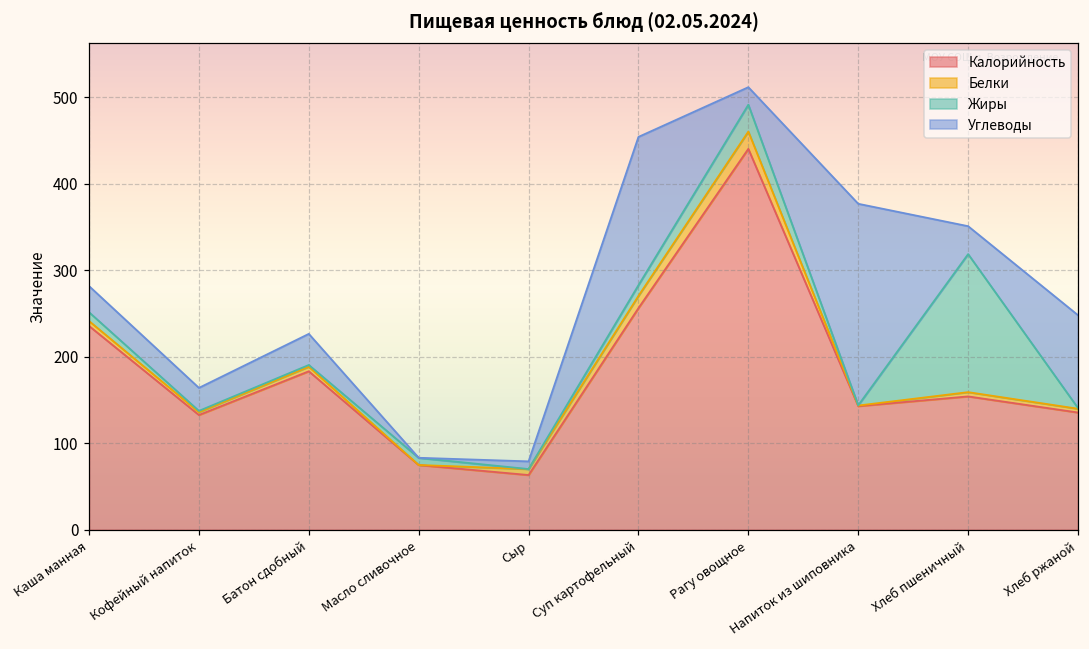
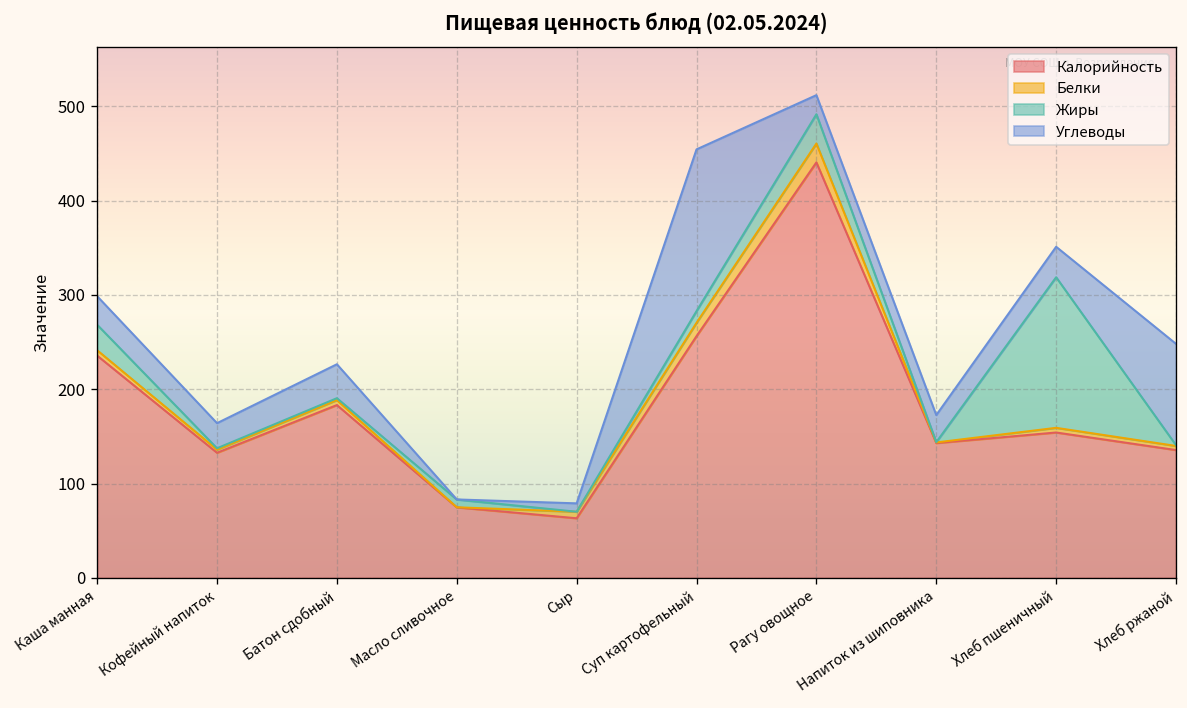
  {
    "Калорийность": {
      "Каша манная": 240,
      "Кофейный напиток": 130,
      "Батон сдобный": 180,
      "Сыр": 60,
      "Суп картофельный": 260,
      "Рагу овощное": 440,
      "Хлеб пшеничный": 150,
      "Хлеб ржаной": 140
    },
    "Белки": {
      "Каша манная": 10,
      "Суп картофельный": 10,
      "Рагу овощное": 20,
      "Хлеб пшеничный": 0
    },
    "Жиры": {
-     "Каша манная": 10,
+     "Каша манная": 30,
      "Суп картофельный": 10,
      "Рагу овощное": 30,
      "Хлеб пшеничный": 160
    },
    "Углеводы": {
      "Каша манная": 30,
      "Кофейный напиток": 30,
      "Батон сдобный": 40,
      "Сыр": 10,
      "Суп картофельный": 170,
      "Рагу овощное": 20,
-     "Напиток из шиповника": 230,
+     "Напиток из шиповника": 30,
      "Хлеб пшеничный": 30,
      "Хлеб ржаной": 110
    }
  }
